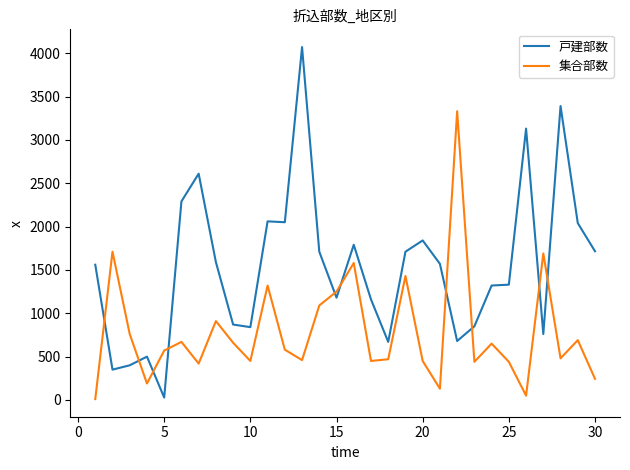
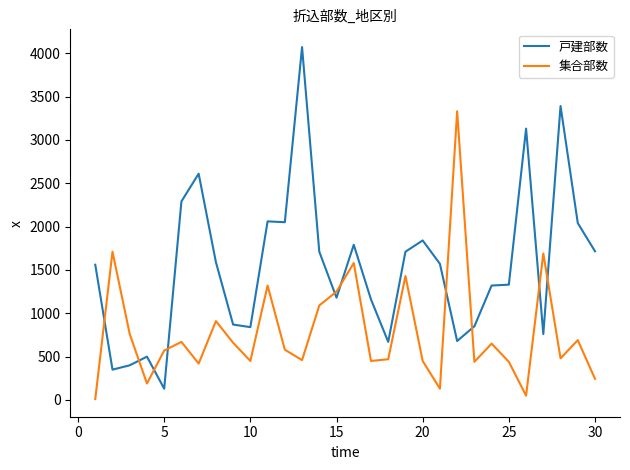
  {
    "戸建部数": {
-     "5": 0,
+     "5": 100,
      "10": 800,
      "15": 1200,
      "20": 1800,
      "25": 1300,
      "30": 1700
    },
    "集合部数": {
      "5": 600,
      "10": 500,
      "15": 1300,
      "20": 500,
      "25": 400,
      "30": 200
    }
  }
